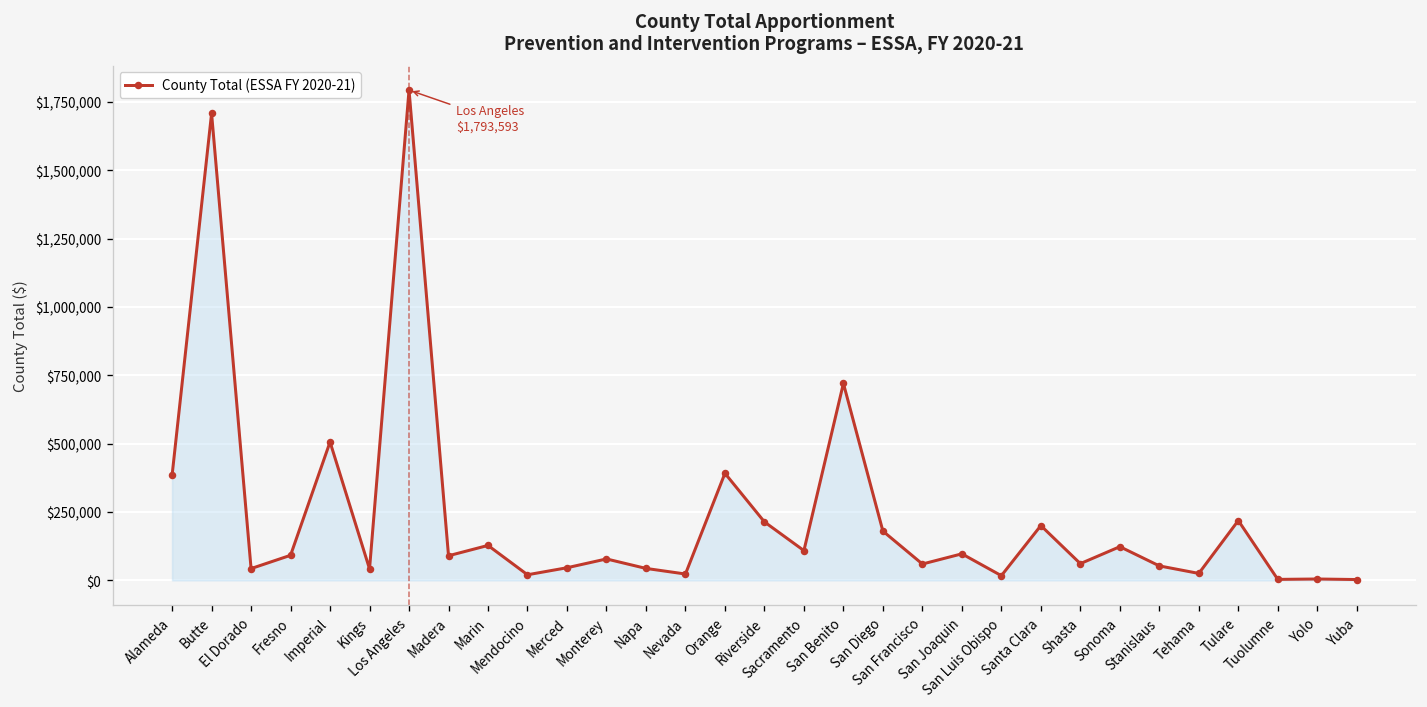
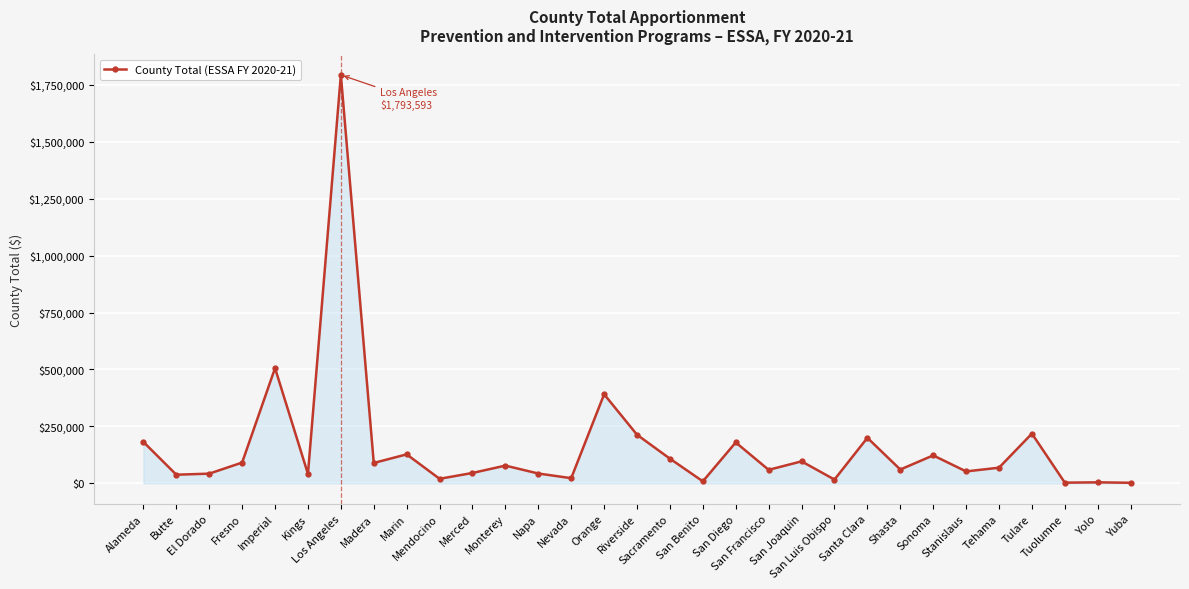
  {
-   "Alameda": "$380,000",
-   "Butte": "$1,710,000",
+   "Alameda": "$180,000",
+   "Butte": "$40,000",
    "El Dorado": "$40,000",
    "Fresno": "$90,000",
    "Imperial": "$510,000",
    "Kings": "$40,000",
    "Madera": "$90,000",
    "Marin": "$130,000",
    "Mendocino": "$20,000",
    "Merced": "$50,000",
    "Monterey": "$80,000",
    "Napa": "$40,000",
    "Nevada": "$20,000",
    "Orange": "$390,000",
    "Riverside": "$210,000",
    "Sacramento": "$110,000",
-   "San Benito": "$720,000",
+   "San Benito": "$10,000",
    "San Diego": "$180,000",
    "San Francisco": "$60,000",
    "San Joaquin": "$100,000",
    "San Luis Obispo": "$20,000",
    "Santa Clara": "$200,000",
    "Shasta": "$60,000",
    "Sonoma": "$120,000",
    "Stanislaus": "$50,000",
-   "Tehama": "$20,000",
+   "Tehama": "$70,000",
    "Tulare": "$220,000",
    "Tuolumne": "$0",
    "Yolo": "$0",
    "Yuba": "$0"
  }
